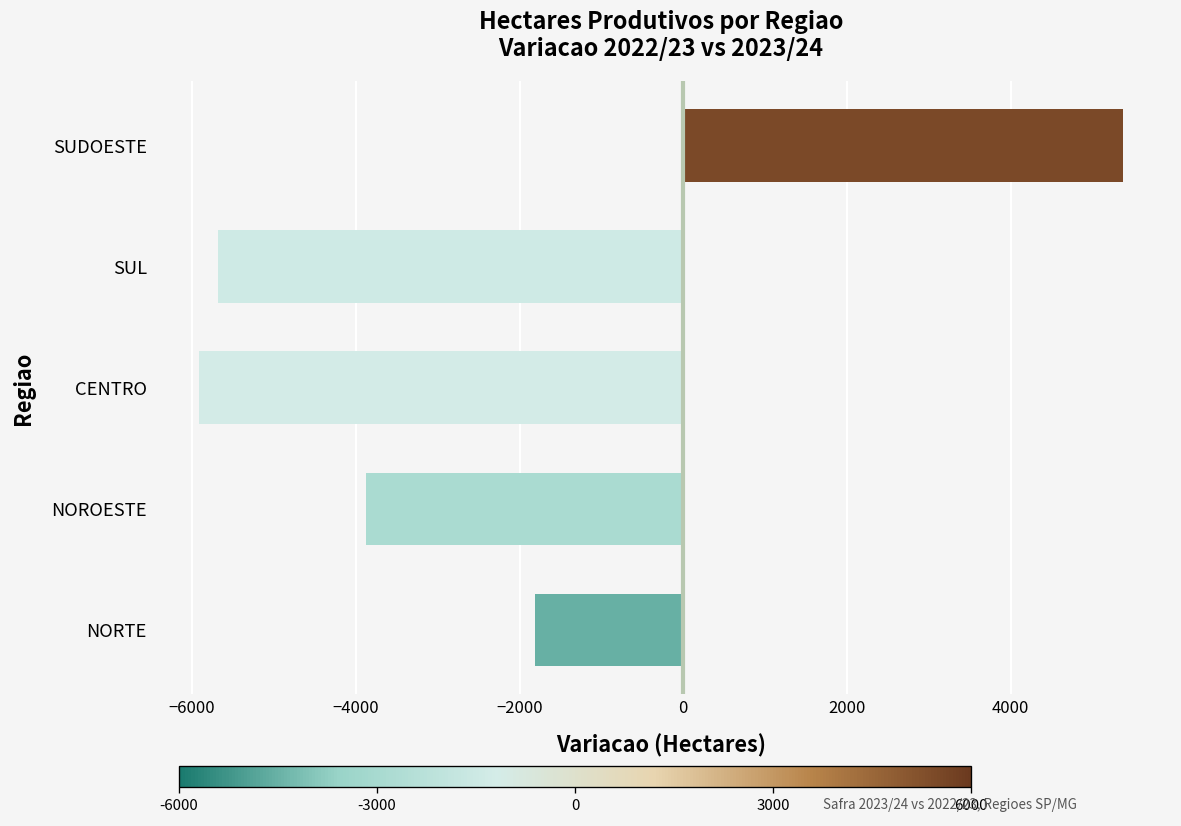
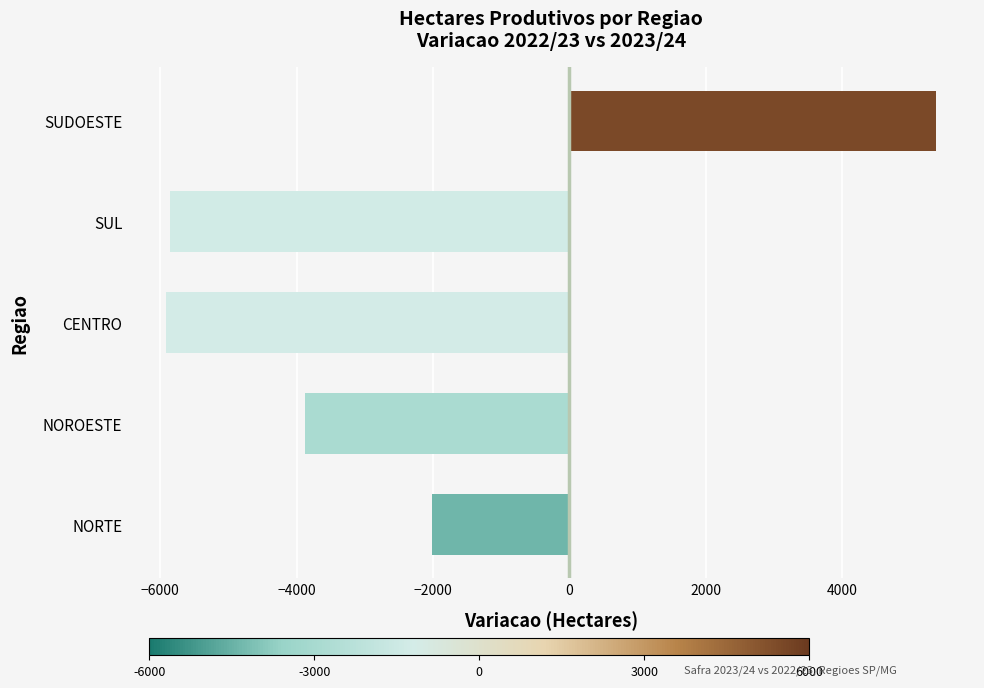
  {
    "SUDOESTE": 5400,
-   "SUL": -5700,
+   "SUL": -5800,
    "CENTRO": -5900,
    "NOROESTE": -3900,
-   "NORTE": -1800
+   "NORTE": -2000
  }
